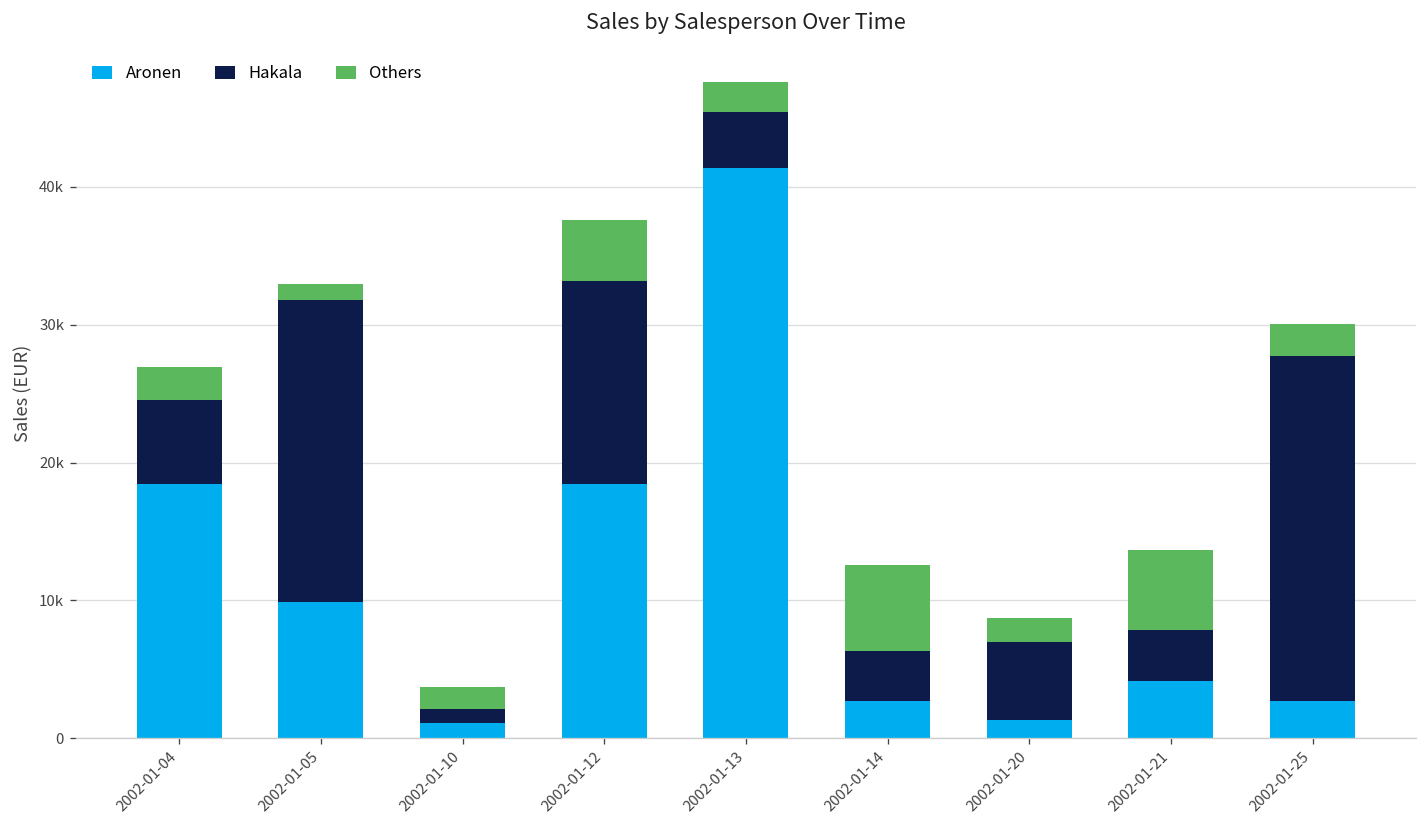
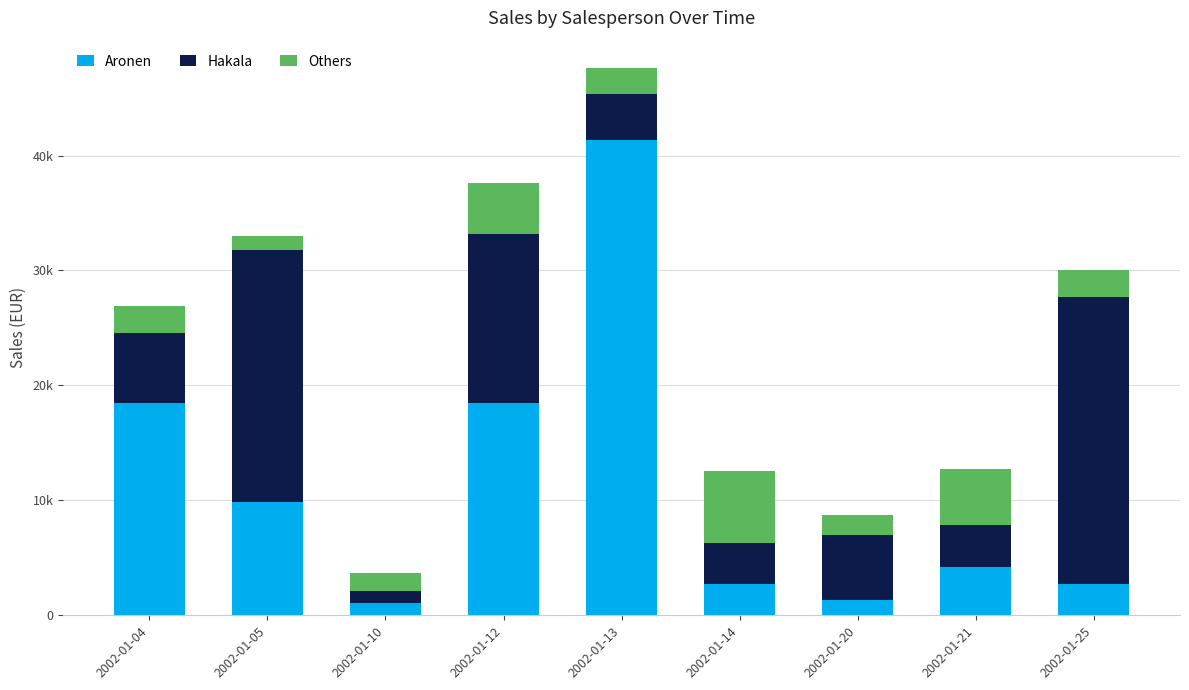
  {
    "Aronen": {
      "2002-01-04": 18400,
      "2002-01-05": 9900,
      "2002-01-10": 1100,
      "2002-01-12": 18400,
      "2002-01-13": 41400,
      "2002-01-14": 2700,
      "2002-01-20": 1300,
      "2002-01-21": 4200,
      "2002-01-25": 2700
    },
    "Hakala": {
      "2002-01-04": 6100,
      "2002-01-05": 21900,
      "2002-01-10": 1000,
      "2002-01-12": 14700,
      "2002-01-13": 4000,
      "2002-01-14": 3600,
      "2002-01-20": 5600,
      "2002-01-21": 3600,
      "2002-01-25": 25000
    },
    "Others": {
      "2002-01-04": 2400,
      "2002-01-05": 1200,
      "2002-01-10": 1600,
      "2002-01-12": 4400,
      "2002-01-13": 2200,
      "2002-01-14": 6200,
      "2002-01-20": 1800,
-     "2002-01-21": 5900,
+     "2002-01-21": 4900,
      "2002-01-25": 2400
    }
  }
